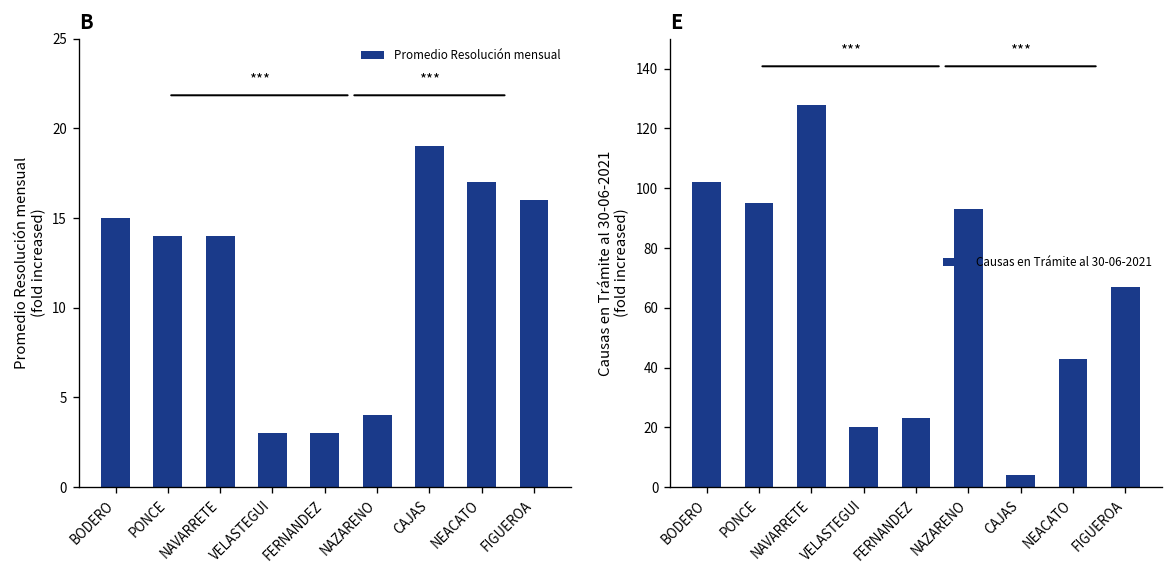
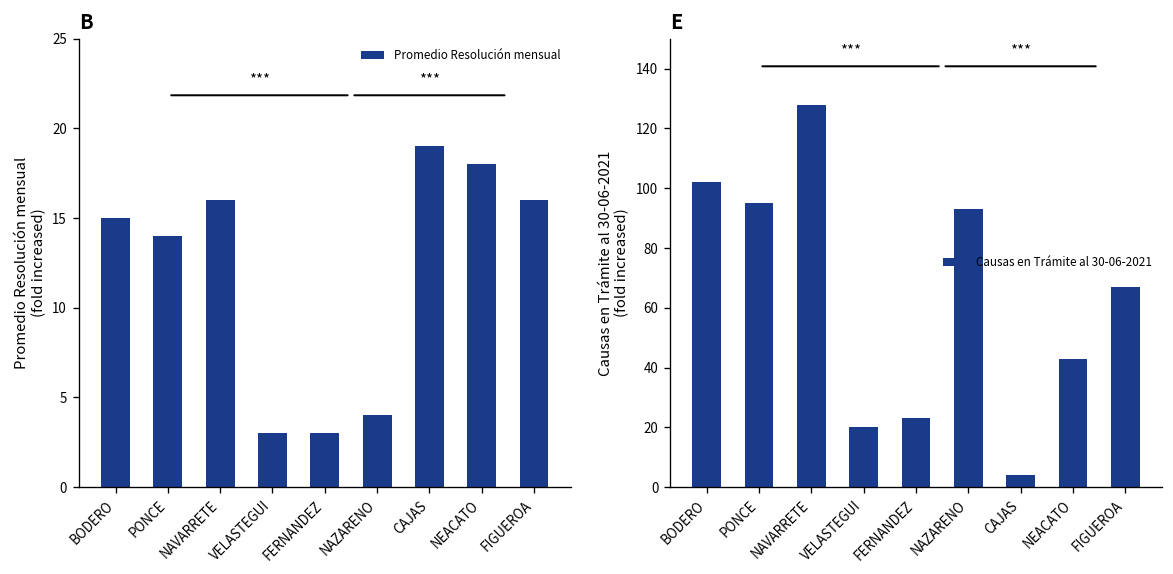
  {
    "B": {
      "BODERO": 15,
      "PONCE": 14,
-     "NAVARRETE": 14,
+     "NAVARRETE": 16,
      "VELASTEGUI": 3,
      "FERNANDEZ": 3,
      "NAZARENO": 4,
      "CAJAS": 19,
-     "NEACATO": 17,
+     "NEACATO": 18,
      "FIGUEROA": 16
    },
    "E": {
      "BODERO": 102,
      "PONCE": 95,
      "NAVARRETE": 128,
      "VELASTEGUI": 20,
      "FERNANDEZ": 23,
      "NAZARENO": 93,
      "CAJAS": 4,
      "NEACATO": 43,
      "FIGUEROA": 67
    }
  }
